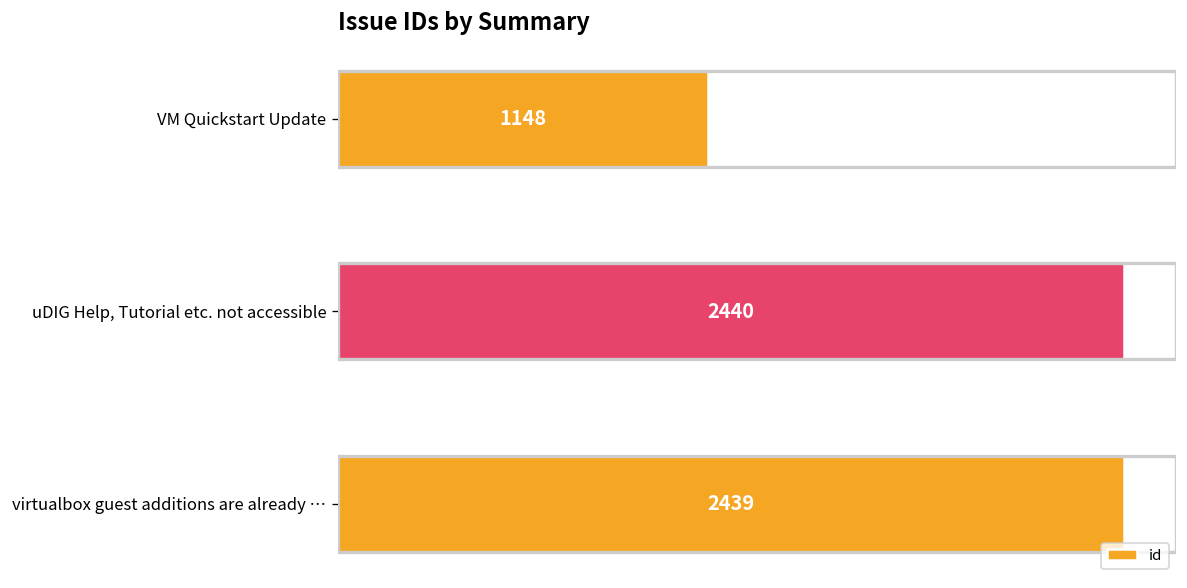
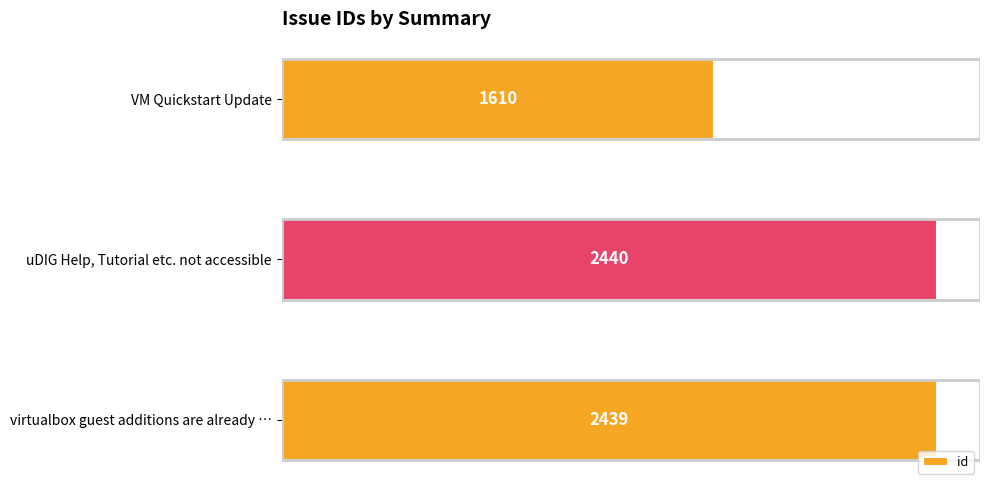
  {
-   "VM Quickstart Update": 1148,
+   "VM Quickstart Update": 1610,
    "uDIG Help, Tutorial etc. not accessible": 2440,
    "virtualbox guest additions are already …": 2439
  }
